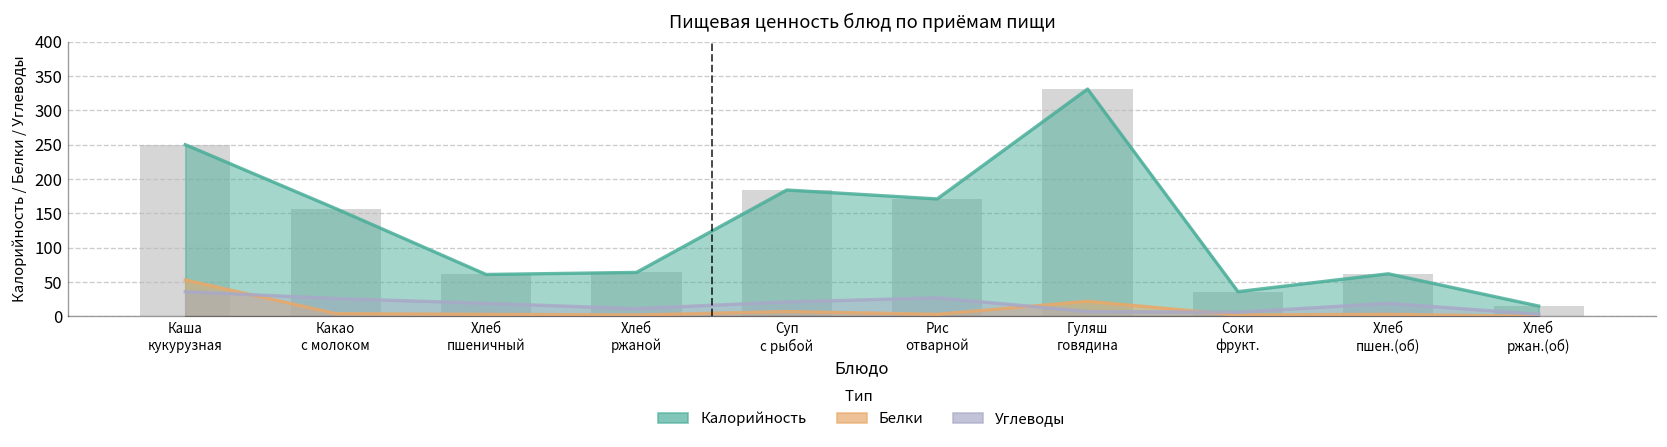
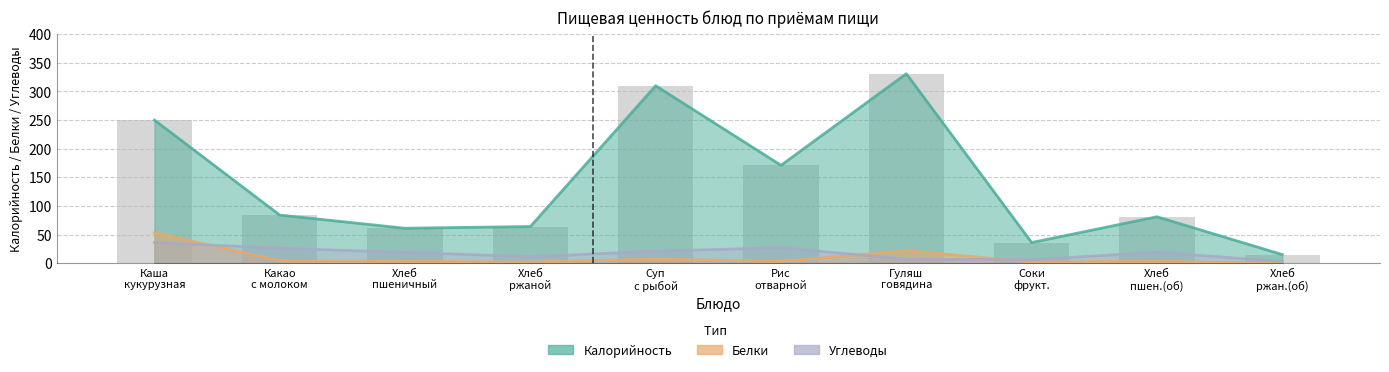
  {
    "Калорийность": {
      "Каша кукурузная": 250,
-     "Какао с молоком": 160,
+     "Какао с молоком": 80,
      "Хлеб пшеничный": 60,
      "Хлеб ржаной": 60,
-     "Суп с рыбой": 180,
+     "Суп с рыбой": 310,
      "Рис отварной": 170,
      "Гуляш говядина": 330,
      "Соки фрукт.": 40,
-     "Хлеб пшен.(об)": 60,
+     "Хлеб пшен.(об)": 80,
      "Хлеб ржан.(об)": 20
    },
    "Белки": {
      "Каша кукурузная": 50,
      "Какао с молоком": 0,
      "Хлеб пшеничный": 0,
      "Хлеб ржаной": 0,
      "Суп с рыбой": 10,
      "Рис отварной": 0,
      "Гуляш говядина": 20,
      "Хлеб пшен.(об)": 0
    },
    "Углеводы": {
      "Каша кукурузная": 40,
      "Какао с молоком": 30,
      "Хлеб пшеничный": 20,
      "Хлеб ржаной": 10,
      "Суп с рыбой": 20,
      "Рис отварной": 30,
      "Гуляш говядина": 10,
      "Хлеб пшен.(об)": 20
    }
  }
